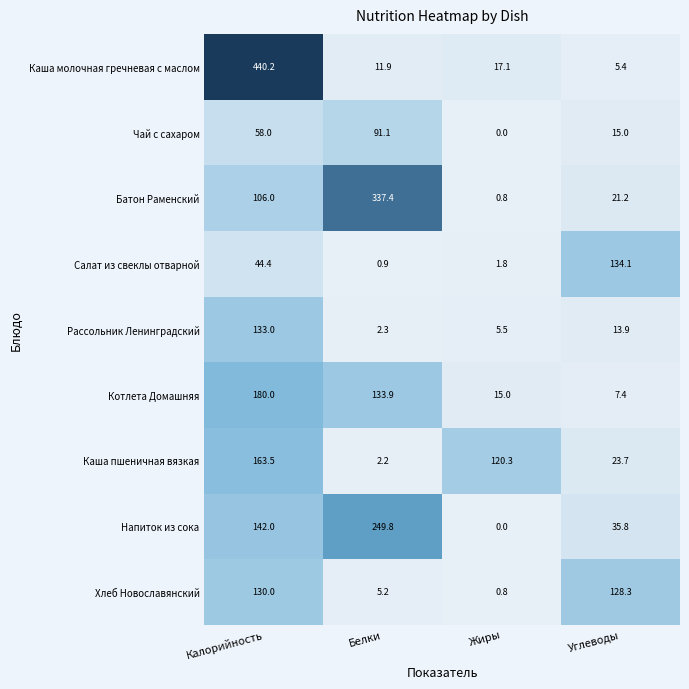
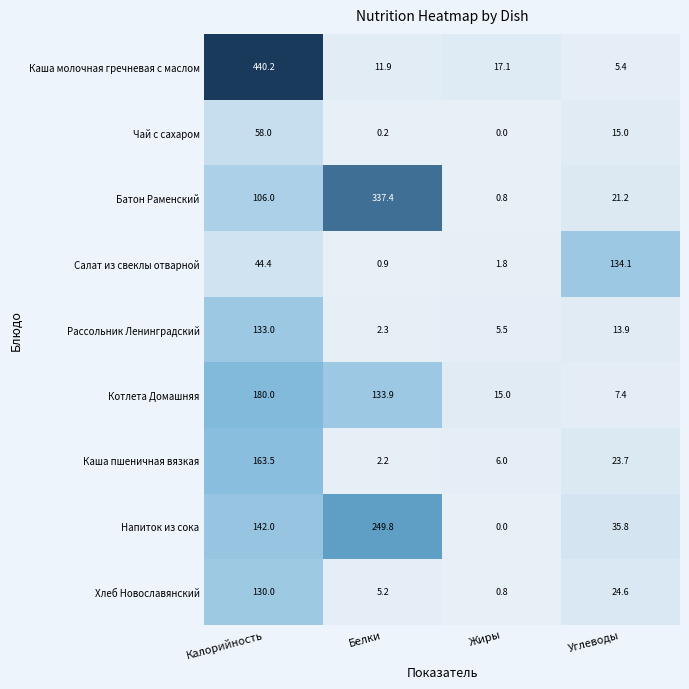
  {
    "Каша молочная гречневая с маслом": {
      "Калорийность": 440.2,
      "Белки": 11.9,
      "Жиры": 17.1,
      "Углеводы": 5.4
    },
    "Чай с сахаром": {
      "Калорийность": 58.0,
-     "Белки": 91.1,
+     "Белки": 0.2,
      "Жиры": 0.0,
      "Углеводы": 15.0
    },
    "Батон Раменский": {
      "Калорийность": 106.0,
      "Белки": 337.4,
      "Жиры": 0.8,
      "Углеводы": 21.2
    },
    "Салат из свеклы отварной": {
      "Калорийность": 44.4,
      "Белки": 0.9,
      "Жиры": 1.8,
      "Углеводы": 134.1
    },
    "Рассольник Ленинградский": {
      "Калорийность": 133.0,
      "Белки": 2.3,
      "Жиры": 5.5,
      "Углеводы": 13.9
    },
    "Котлета Домашняя": {
      "Калорийность": 180.0,
      "Белки": 133.9,
      "Жиры": 15.0,
      "Углеводы": 7.4
    },
    "Каша пшеничная вязкая": {
      "Калорийность": 163.5,
      "Белки": 2.2,
-     "Жиры": 120.3,
+     "Жиры": 6.0,
      "Углеводы": 23.7
    },
    "Напиток из сока": {
      "Калорийность": 142.0,
      "Белки": 249.8,
      "Жиры": 0.0,
      "Углеводы": 35.8
    },
    "Хлеб Новославянский": {
      "Калорийность": 130.0,
      "Белки": 5.2,
      "Жиры": 0.8,
-     "Углеводы": 128.3
+     "Углеводы": 24.6
    }
  }
